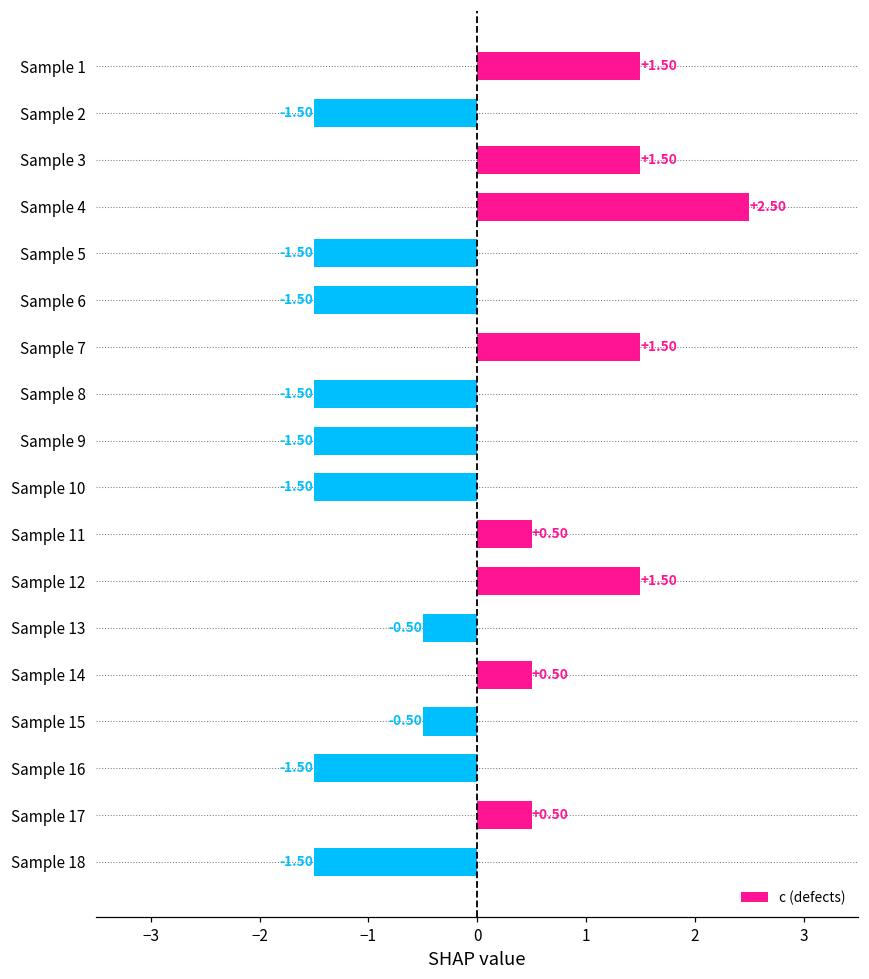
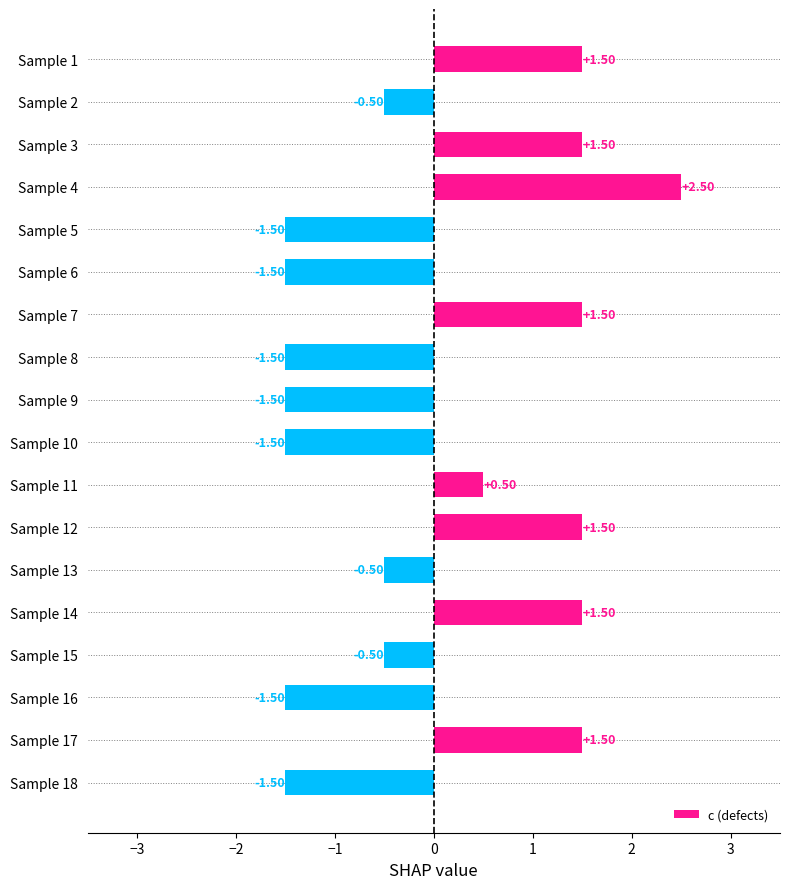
  {
    "Sample 1": "+1.50",
-   "Sample 2": "-1.50",
+   "Sample 2": "-0.50",
    "Sample 3": "+1.50",
    "Sample 4": "+2.50",
    "Sample 5": "-1.50",
    "Sample 6": "-1.50",
    "Sample 7": "+1.50",
    "Sample 8": "-1.50",
    "Sample 9": "-1.50",
    "Sample 10": "-1.50",
    "Sample 11": "+0.50",
    "Sample 12": "+1.50",
    "Sample 13": "-0.50",
-   "Sample 14": "+0.50",
+   "Sample 14": "+1.50",
    "Sample 15": "-0.50",
    "Sample 16": "-1.50",
-   "Sample 17": "+0.50",
+   "Sample 17": "+1.50",
    "Sample 18": "-1.50"
  }
